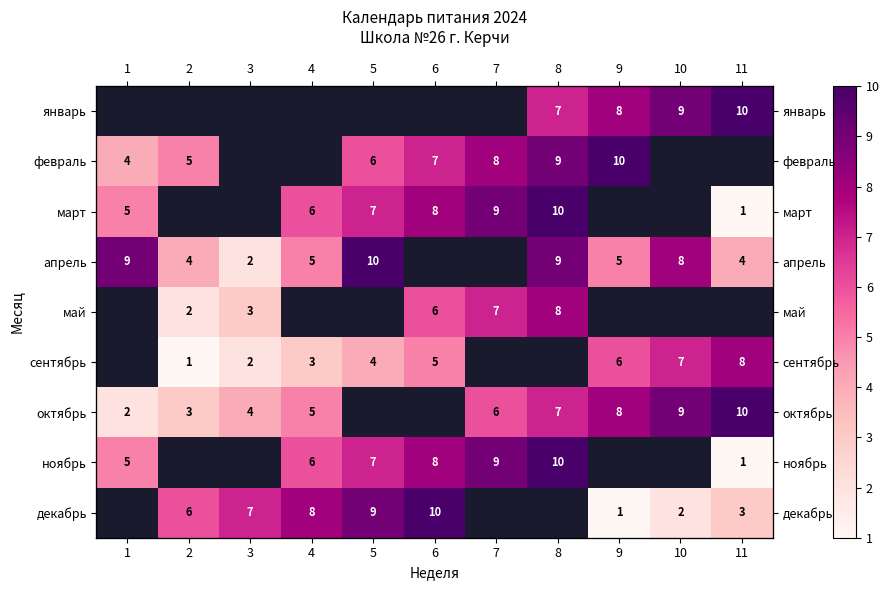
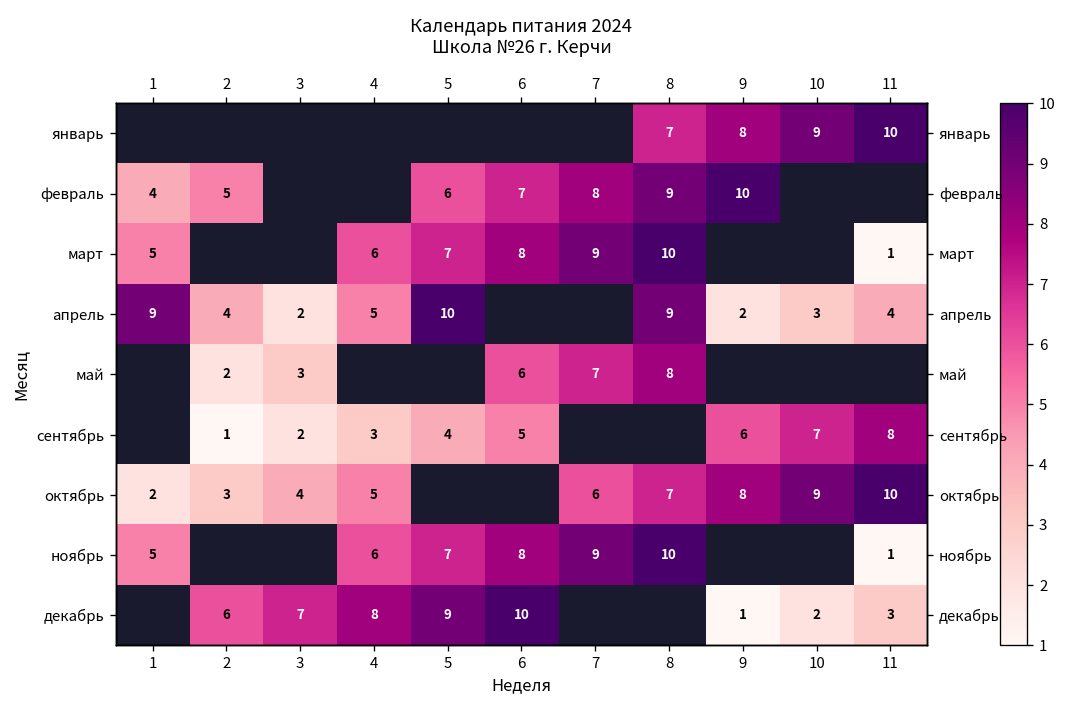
  {
    "январь": {
      "8": 7,
      "9": 8,
      "10": 9,
      "11": 10
    },
    "февраль": {
      "1": 4,
      "2": 5,
      "5": 6,
      "6": 7,
      "7": 8,
      "8": 9,
      "9": 10
    },
    "март": {
      "1": 5,
      "4": 6,
      "5": 7,
      "6": 8,
      "7": 9,
      "8": 10,
      "11": 1
    },
    "апрель": {
      "1": 9,
      "2": 4,
      "3": 2,
      "4": 5,
      "5": 10,
      "8": 9,
-     "9": 5,
-     "10": 8,
+     "9": 2,
+     "10": 3,
      "11": 4
    },
    "май": {
      "2": 2,
      "3": 3,
      "6": 6,
      "7": 7,
      "8": 8
    },
    "сентябрь": {
      "2": 1,
      "3": 2,
      "4": 3,
      "5": 4,
      "6": 5,
      "9": 6,
      "10": 7,
      "11": 8
    },
    "октябрь": {
      "1": 2,
      "2": 3,
      "3": 4,
      "4": 5,
      "7": 6,
      "8": 7,
      "9": 8,
      "10": 9,
      "11": 10
    },
    "ноябрь": {
      "1": 5,
      "4": 6,
      "5": 7,
      "6": 8,
      "7": 9,
      "8": 10,
      "11": 1
    },
    "декабрь": {
      "2": 6,
      "3": 7,
      "4": 8,
      "5": 9,
      "6": 10,
      "9": 1,
      "10": 2,
      "11": 3
    }
  }
